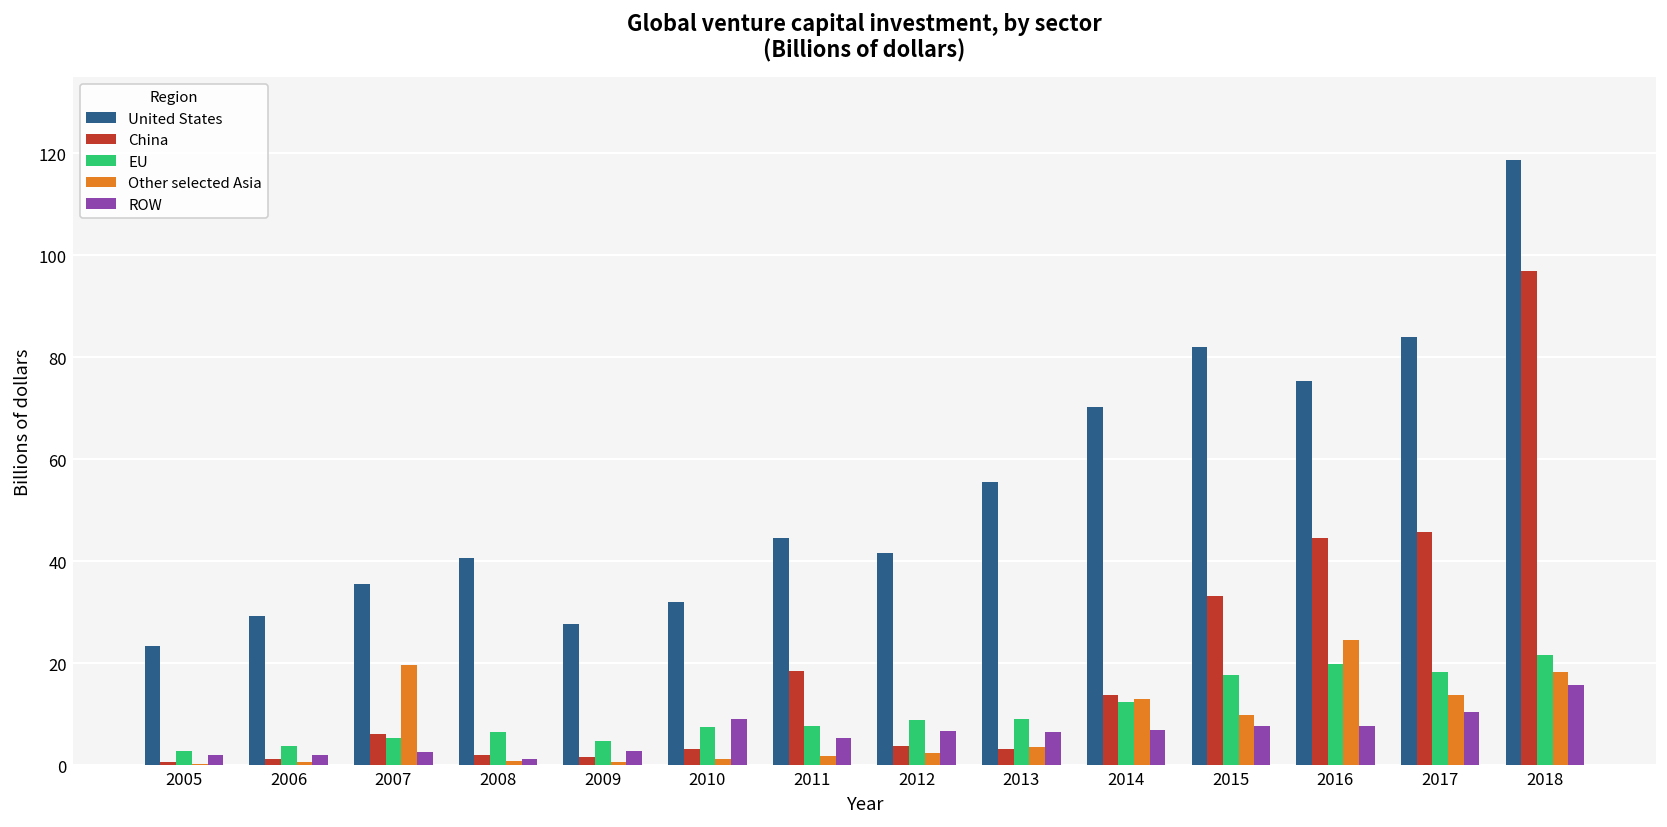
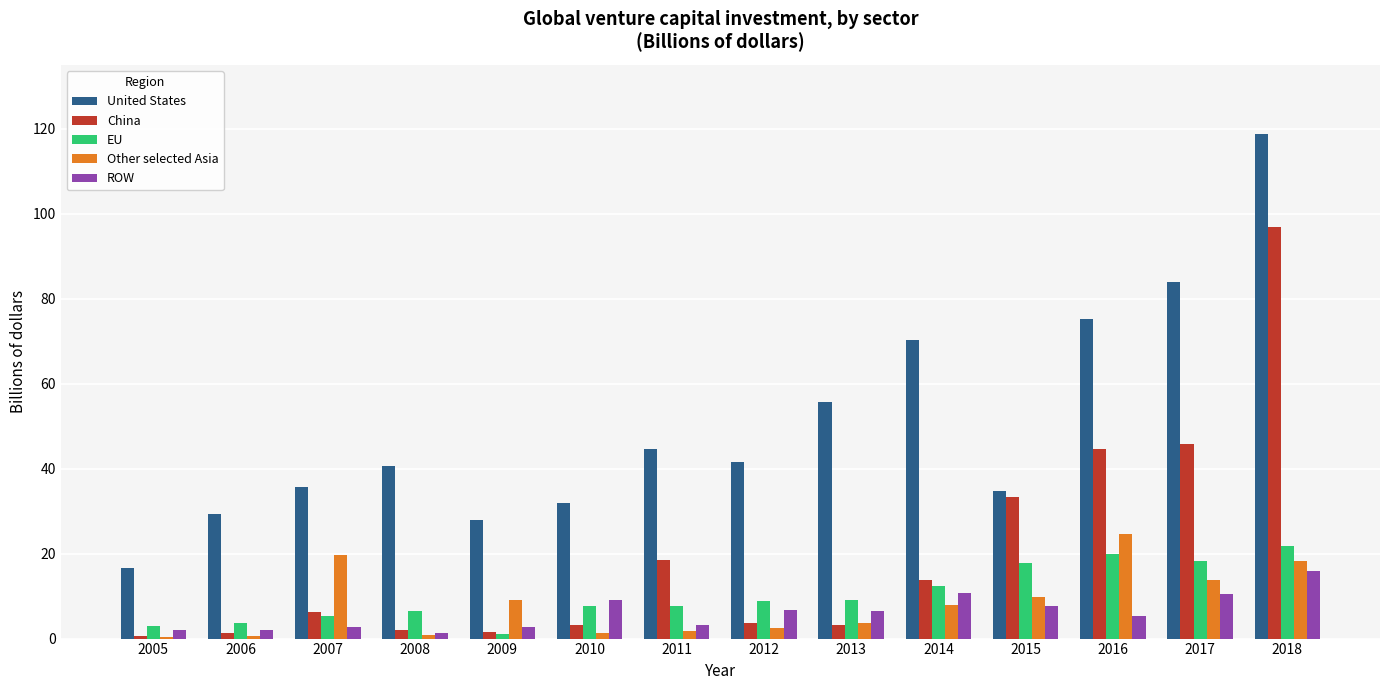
  {
    "United States": {
-     "2005": 23,
+     "2005": 17,
      "2006": 29,
      "2007": 36,
      "2008": 41,
      "2009": 28,
      "2010": 32,
      "2011": 45,
      "2012": 42,
      "2013": 56,
      "2014": 70,
-     "2015": 82,
+     "2015": 35,
      "2016": 75,
      "2017": 84,
      "2018": 119
    },
    "China": {
      "2005": 1,
      "2006": 1,
      "2007": 6,
      "2008": 2,
      "2009": 2,
      "2010": 3,
      "2011": 19,
      "2012": 4,
      "2013": 3,
      "2014": 14,
      "2015": 33,
      "2016": 45,
      "2017": 46,
      "2018": 97
    },
    "EU": {
      "2005": 3,
      "2006": 4,
      "2007": 5,
      "2008": 7,
-     "2009": 5,
+     "2009": 1,
      "2010": 8,
      "2011": 8,
      "2012": 9,
      "2013": 9,
      "2014": 12,
      "2015": 18,
      "2016": 20,
      "2017": 18,
      "2018": 22
    },
    "Other selected Asia": {
      "2006": 1,
      "2007": 20,
      "2008": 1,
-     "2009": 1,
+     "2009": 9,
      "2010": 1,
      "2011": 2,
      "2012": 3,
      "2013": 4,
-     "2014": 13,
+     "2014": 8,
      "2015": 10,
      "2016": 25,
      "2017": 14,
      "2018": 18
    },
    "ROW": {
      "2005": 2,
      "2006": 2,
      "2007": 3,
      "2008": 1,
      "2009": 3,
      "2010": 9,
-     "2011": 5,
+     "2011": 3,
      "2012": 7,
      "2013": 7,
-     "2014": 7,
+     "2014": 11,
      "2015": 8,
-     "2016": 8,
+     "2016": 5,
      "2017": 10,
      "2018": 16
    }
  }
